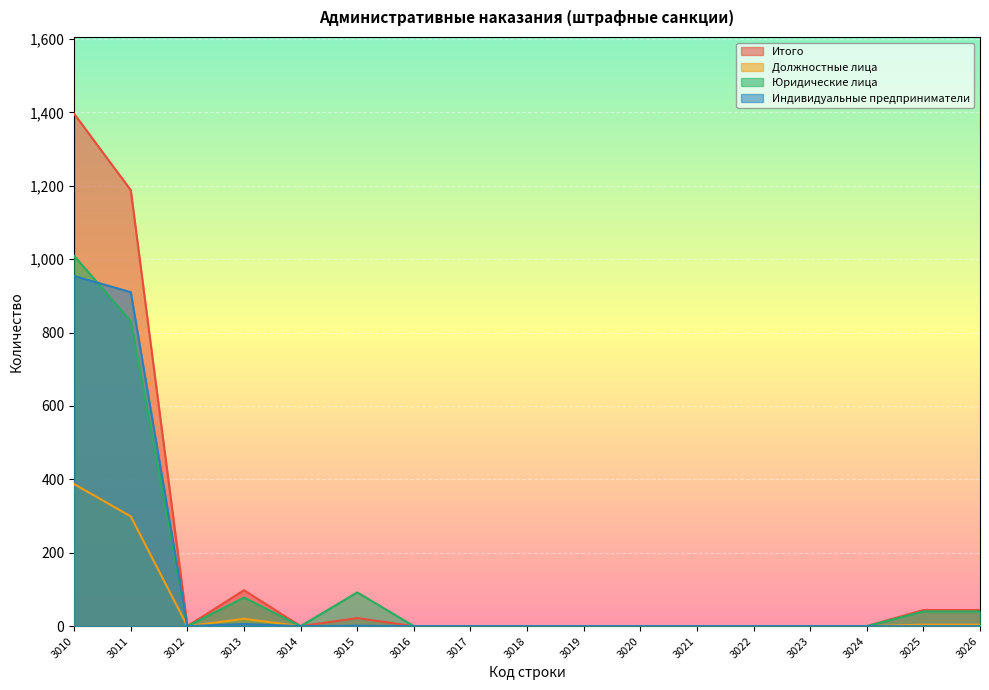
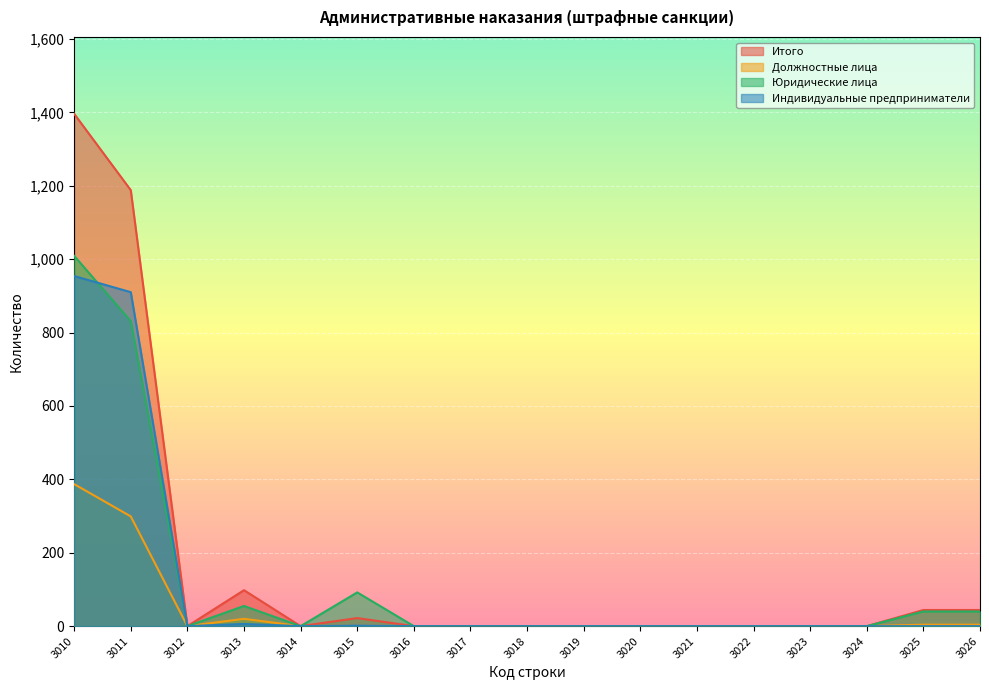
  {
    "Итого": {
      "3010": "1,400",
      "3011": "1,190",
      "3013": "100",
      "3015": "20"
    },
    "Должностные лица": {
      "3010": "390",
      "3011": "300",
      "3013": "20"
    },
    "Юридические лица": {
      "3010": "1,010",
      "3011": "830",
-     "3013": "80",
+     "3013": "60",
      "3015": "90"
    },
    "Индивидуальные предприниматели": {
      "3010": "950",
      "3011": "910",
      "3013": "10"
    }
  }
